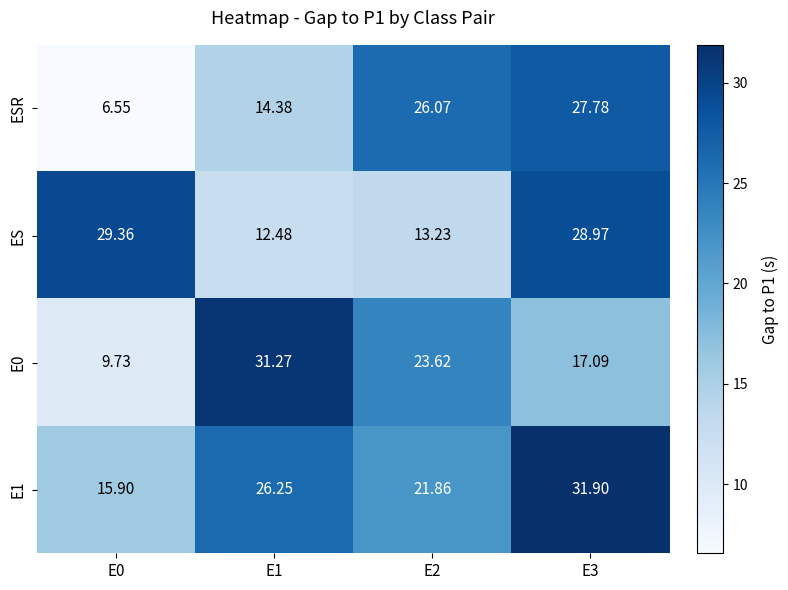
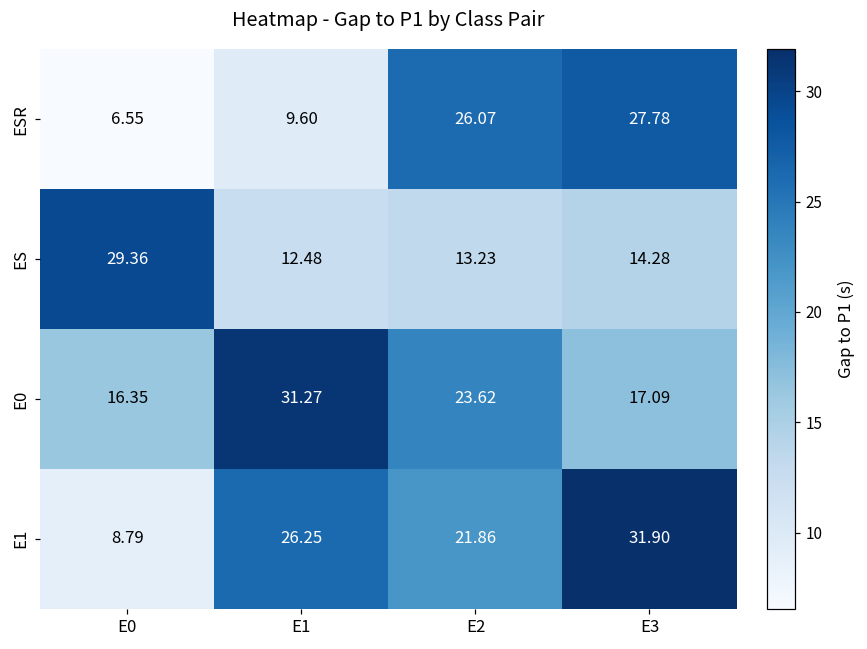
  {
    "ESR": {
      "E0": 6.55,
-     "E1": 14.38,
+     "E1": 9.60,
      "E2": 26.07,
      "E3": 27.78
    },
    "ES": {
      "E0": 29.36,
      "E1": 12.48,
      "E2": 13.23,
-     "E3": 28.97
+     "E3": 14.28
    },
    "E0": {
-     "E0": 9.73,
+     "E0": 16.35,
      "E1": 31.27,
      "E2": 23.62,
      "E3": 17.09
    },
    "E1": {
-     "E0": 15.90,
+     "E0": 8.79,
      "E1": 26.25,
      "E2": 21.86,
      "E3": 31.90
    }
  }
